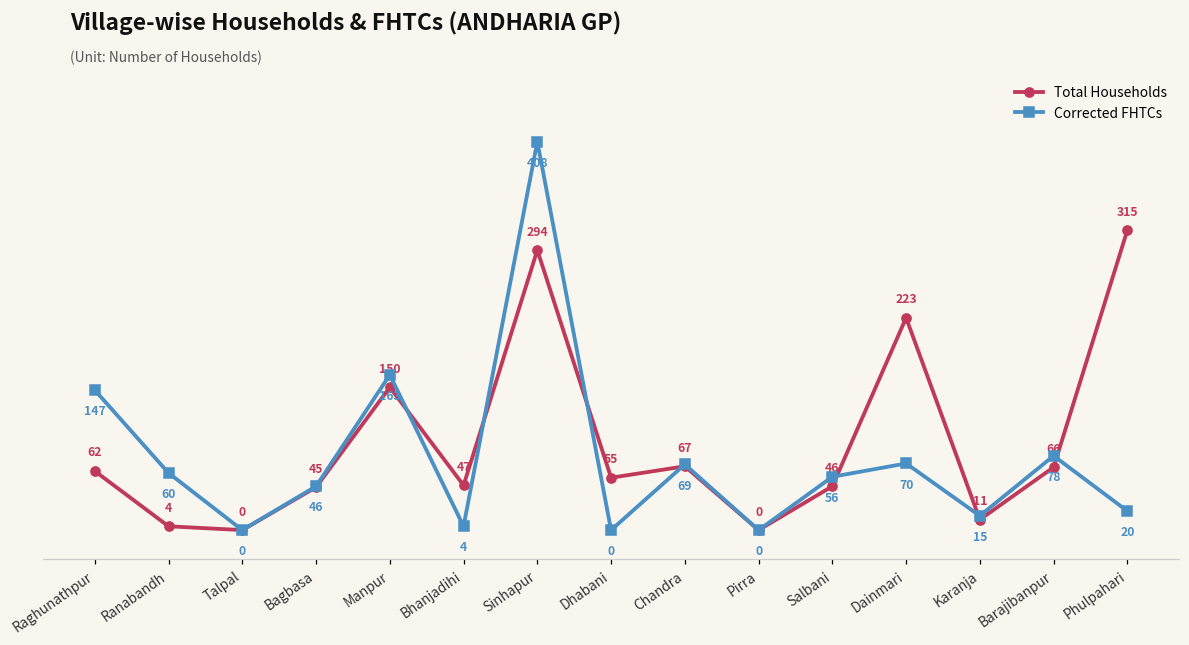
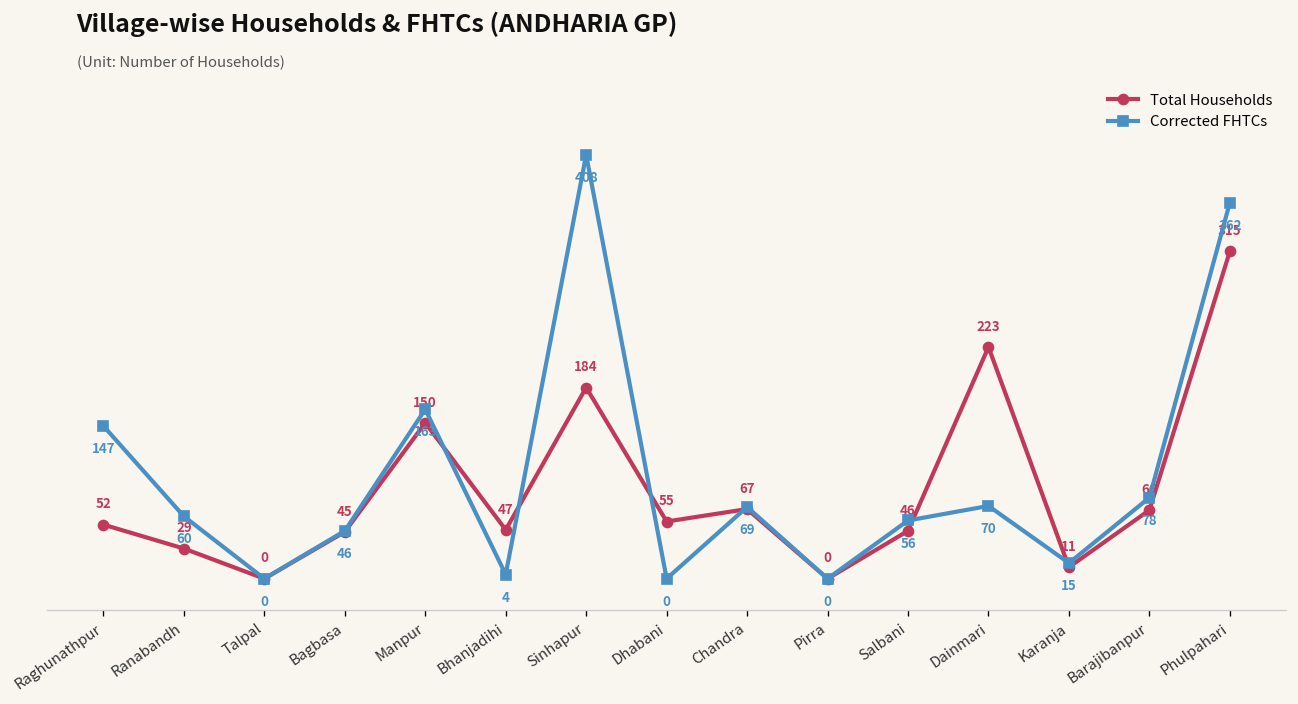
  {
    "Total Households": {
-     "Raghunathpur": 62,
-     "Ranabandh": 4,
+     "Raghunathpur": 52,
+     "Ranabandh": 29,
      "Bhanjadihi": 47,
-     "Sinhapur": 294,
+     "Sinhapur": 184,
      "Dhabani": 55,
      "Salbani": 46,
      "Dainmari": 223,
      "Karanja": 11,
      "Phulpahari": 315
    },
    "Corrected FHTCs": {
      "Raghunathpur": 147,
      "Ranabandh": 60,
      "Bhanjadihi": 4,
      "Sinhapur": 408,
      "Dhabani": 0,
      "Salbani": 56,
      "Dainmari": 70,
      "Karanja": 15,
-     "Phulpahari": 20
+     "Phulpahari": 362
    }
  }
